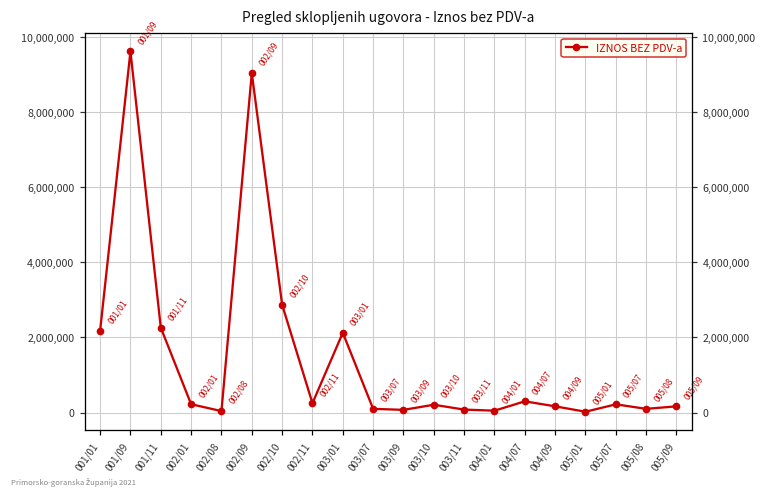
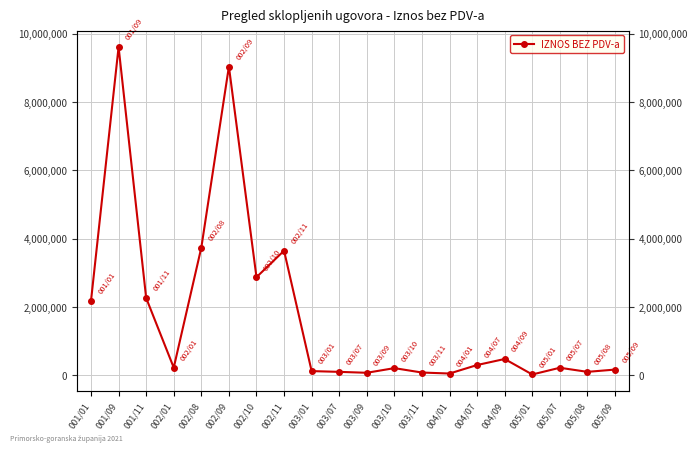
  {
-   "002/08": "0",
-   "002/11": "300,000",
-   "003/01": "2,100,000",
+   "002/08": "3,700,000",
+   "002/11": "3,600,000",
+   "003/01": "100,000",
    "003/07": "100,000",
    "003/11": "100,000",
-   "004/09": "200,000",
+   "004/09": "500,000",
    "005/01": "0",
    "005/08": "100,000"
  }
